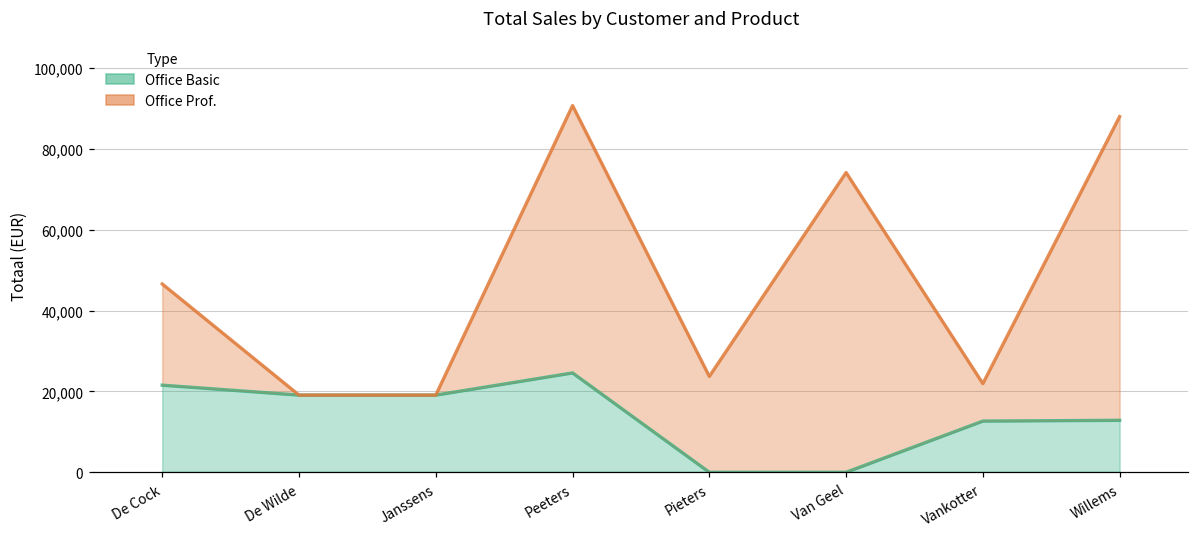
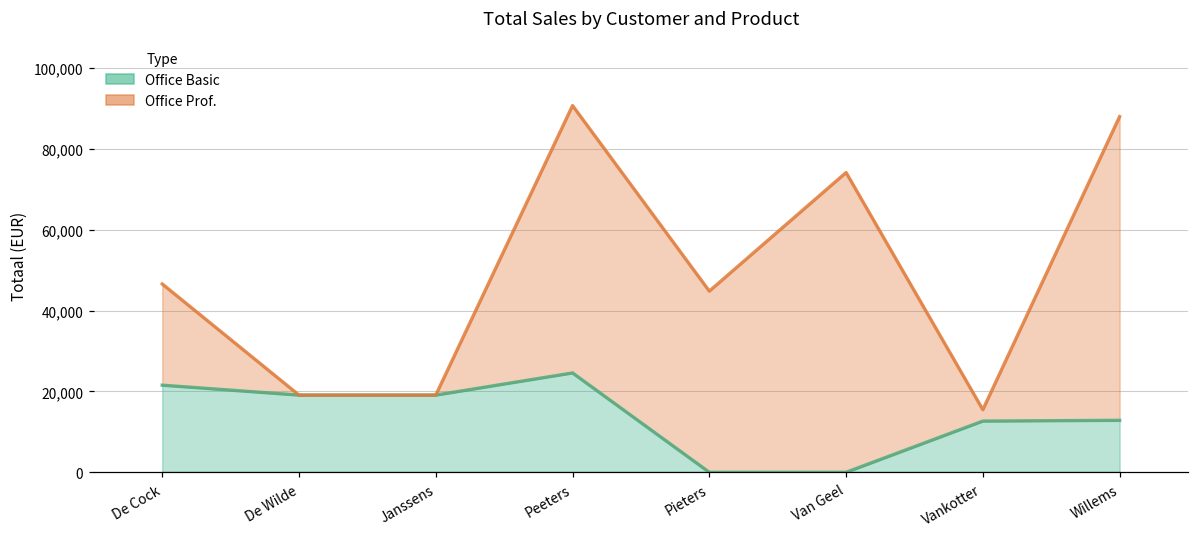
  {
    "Office Prof.": {
      "De Cock": "25,000",
      "Peeters": "66,000",
-     "Pieters": "24,000",
+     "Pieters": "45,000",
      "Van Geel": "74,000",
-     "Vankotter": "9,000",
+     "Vankotter": "3,000",
      "Willems": "75,000"
    }
  }
